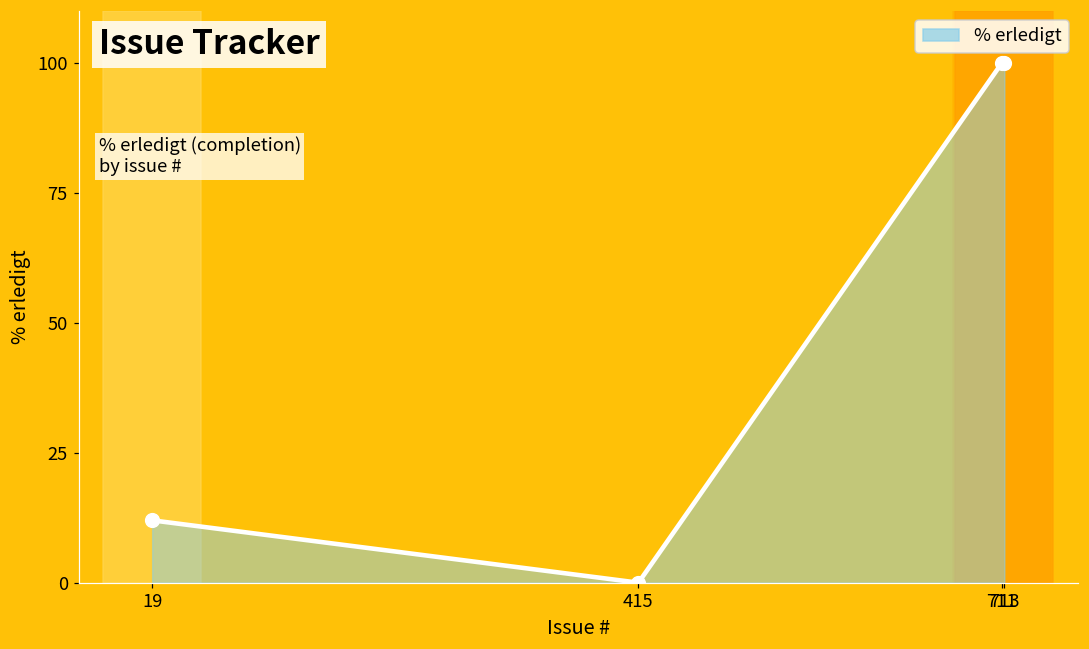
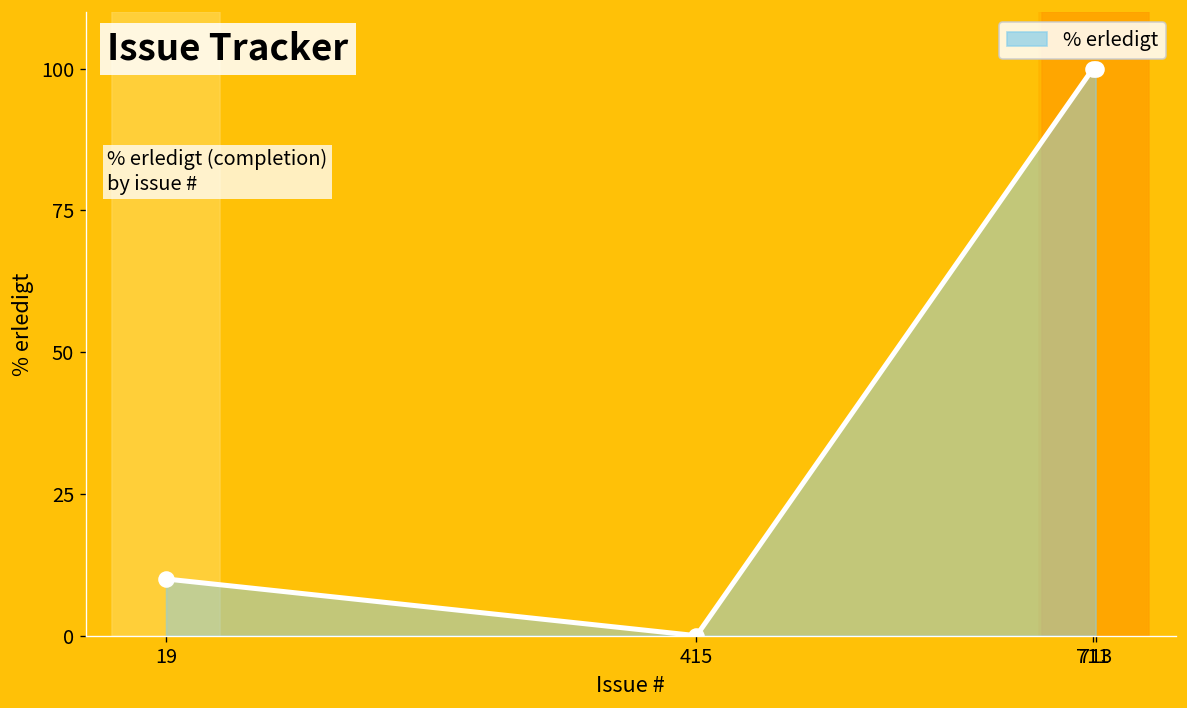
  {
-   "19": 12,
+   "19": 10,
    "415": 0
  }
